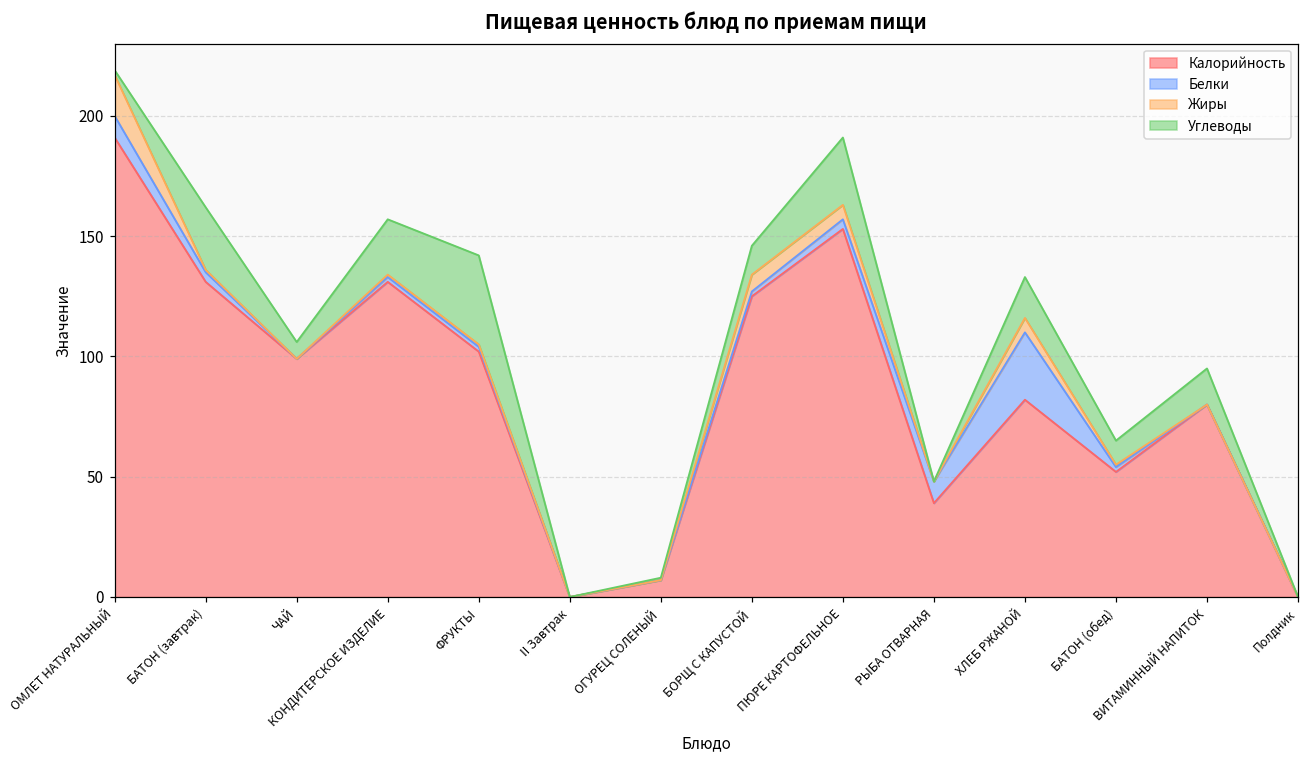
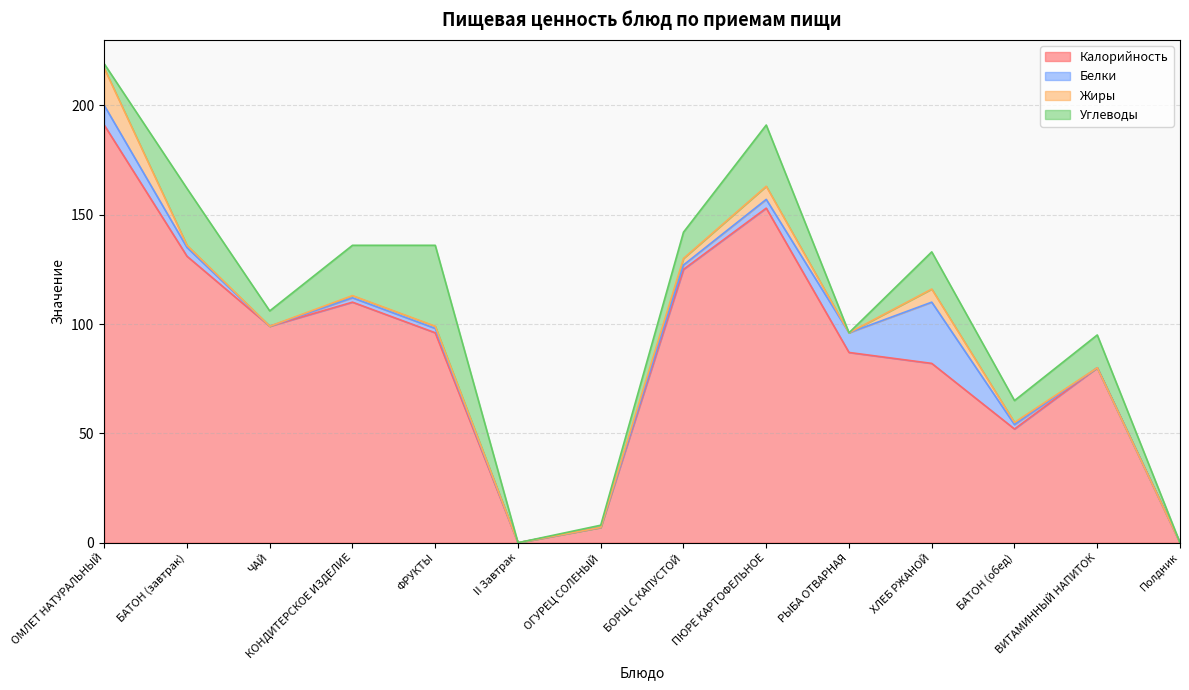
  {
    "Калорийность": {
      "ОМЛЕТ НАТУРАЛЬНЫЙ": 191,
      "БАТОН (завтрак)": 131,
-     "КОНДИТЕРСКОЕ ИЗДЕЛИЕ": 131,
-     "ФРУКТЫ": 102,
+     "КОНДИТЕРСКОЕ ИЗДЕЛИЕ": 110,
+     "ФРУКТЫ": 96,
      "БОРЩ С КАПУСТОЙ": 125,
      "ПЮРЕ КАРТОФЕЛЬНОЕ": 153,
-     "РЫБА ОТВАРНАЯ": 39,
+     "РЫБА ОТВАРНАЯ": 87,
      "ХЛЕБ РЖАНОЙ": 82,
      "БАТОН (обед)": 52
    },
    "Белки": {
      "ОМЛЕТ НАТУРАЛЬНЫЙ": 9,
      "БОРЩ С КАПУСТОЙ": 2,
      "ПЮРЕ КАРТОФЕЛЬНОЕ": 4,
      "ХЛЕБ РЖАНОЙ": 28
    },
    "Жиры": {
      "ОМЛЕТ НАТУРАЛЬНЫЙ": 17,
-     "БОРЩ С КАПУСТОЙ": 7,
+     "БОРЩ С КАПУСТОЙ": 3,
      "ПЮРЕ КАРТОФЕЛЬНОЕ": 6,
      "ХЛЕБ РЖАНОЙ": 6
    },
    "Углеводы": {
      "ОМЛЕТ НАТУРАЛЬНЫЙ": 2,
      "БАТОН (завтрак)": 26,
      "ЧАЙ": 7,
      "КОНДИТЕРСКОЕ ИЗДЕЛИЕ": 23,
      "ФРУКТЫ": 37,
      "БОРЩ С КАПУСТОЙ": 12,
      "ПЮРЕ КАРТОФЕЛЬНОЕ": 28,
      "ХЛЕБ РЖАНОЙ": 17,
      "БАТОН (обед)": 10,
      "ВИТАМИННЫЙ НАПИТОК": 15
    }
  }
